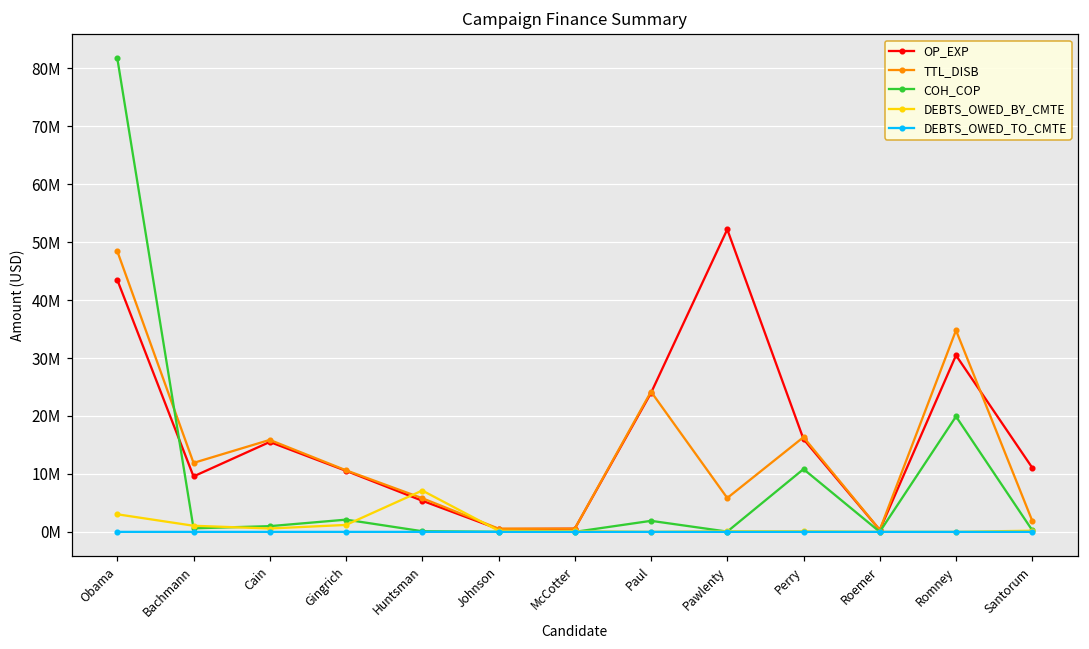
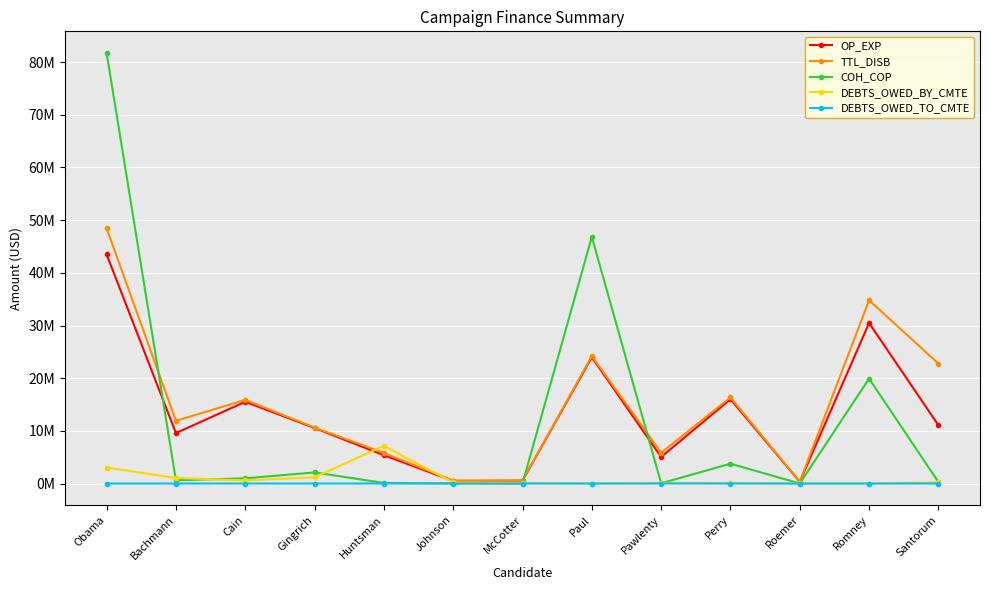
  {
    "OP_EXP": {
      "Obama": 43000000,
      "Bachmann": 10000000,
-     "Pawlenty": 52000000,
+     "Pawlenty": 5000000,
      "Romney": 30000000,
      "Santorum": 11000000
    },
    "TTL_DISB": {
      "Obama": 48000000,
      "Bachmann": 12000000,
      "Pawlenty": 6000000,
      "Romney": 35000000,
-     "Santorum": 2000000
+     "Santorum": 23000000
    },
    "COH_COP": {
      "Obama": 82000000,
      "Gingrich": 2000000,
-     "Paul": 2000000,
-     "Perry": 11000000,
+     "Paul": 47000000,
+     "Perry": 4000000,
      "Romney": 20000000
    },
    "DEBTS_OWED_BY_CMTE": {
      "Obama": 3000000,
      "Gingrich": 1000000,
      "Huntsman": 7000000
    },
    "DEBTS_OWED_TO_CMTE": {
      "Obama": 0,
      "Bachmann": 0,
      "Cain": 0,
      "Gingrich": 0
    }
  }
